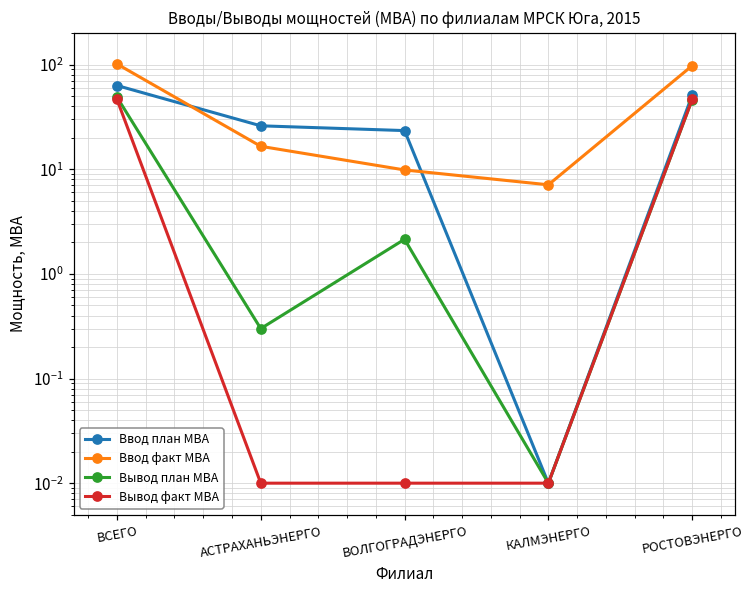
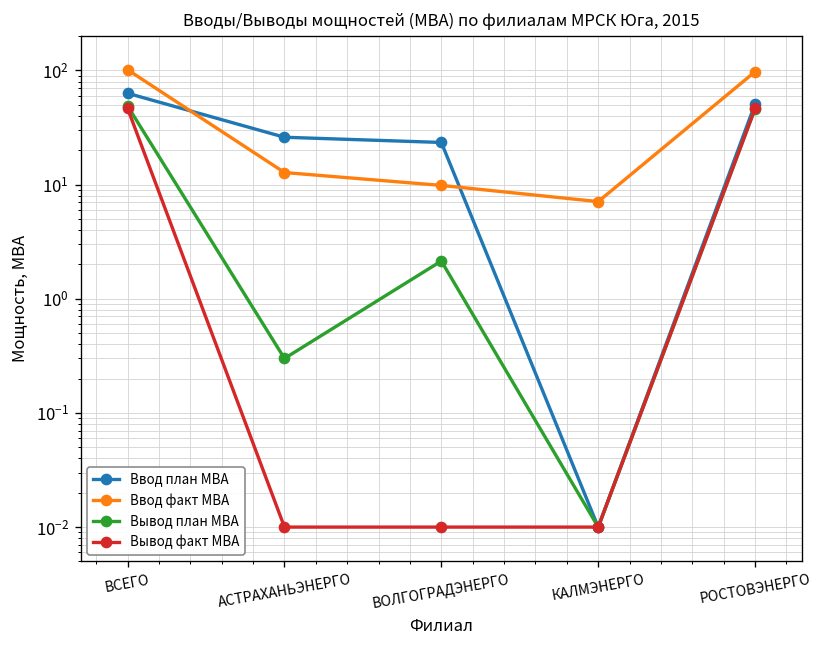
  {
    "Ввод план МВА": {
      "ВСЕГО": 60,
      "АСТРАХАНЬЭНЕРГО": 26,
      "ВОЛГОГРАДЭНЕРГО": 23,
      "РОСТОВЭНЕРГО": 50
    },
    "Ввод факт МВА": {
      "ВСЕГО": 100,
-     "АСТРАХАНЬЭНЕРГО": 17,
+     "АСТРАХАНЬЭНЕРГО": 13,
      "ВОЛГОГРАДЭНЕРГО": 10,
      "КАЛМЭНЕРГО": 7,
      "РОСТОВЭНЕРГО": 100
    },
    "Вывод план МВА": {
      "АСТРАХАНЬЭНЕРГО": 0.30,
      "ВОЛГОГРАДЭНЕРГО": 2.1
    },
    "Вывод факт МВА": {
      "АСТРАХАНЬЭНЕРГО": 0.010,
      "ВОЛГОГРАДЭНЕРГО": 0.010
    }
  }
